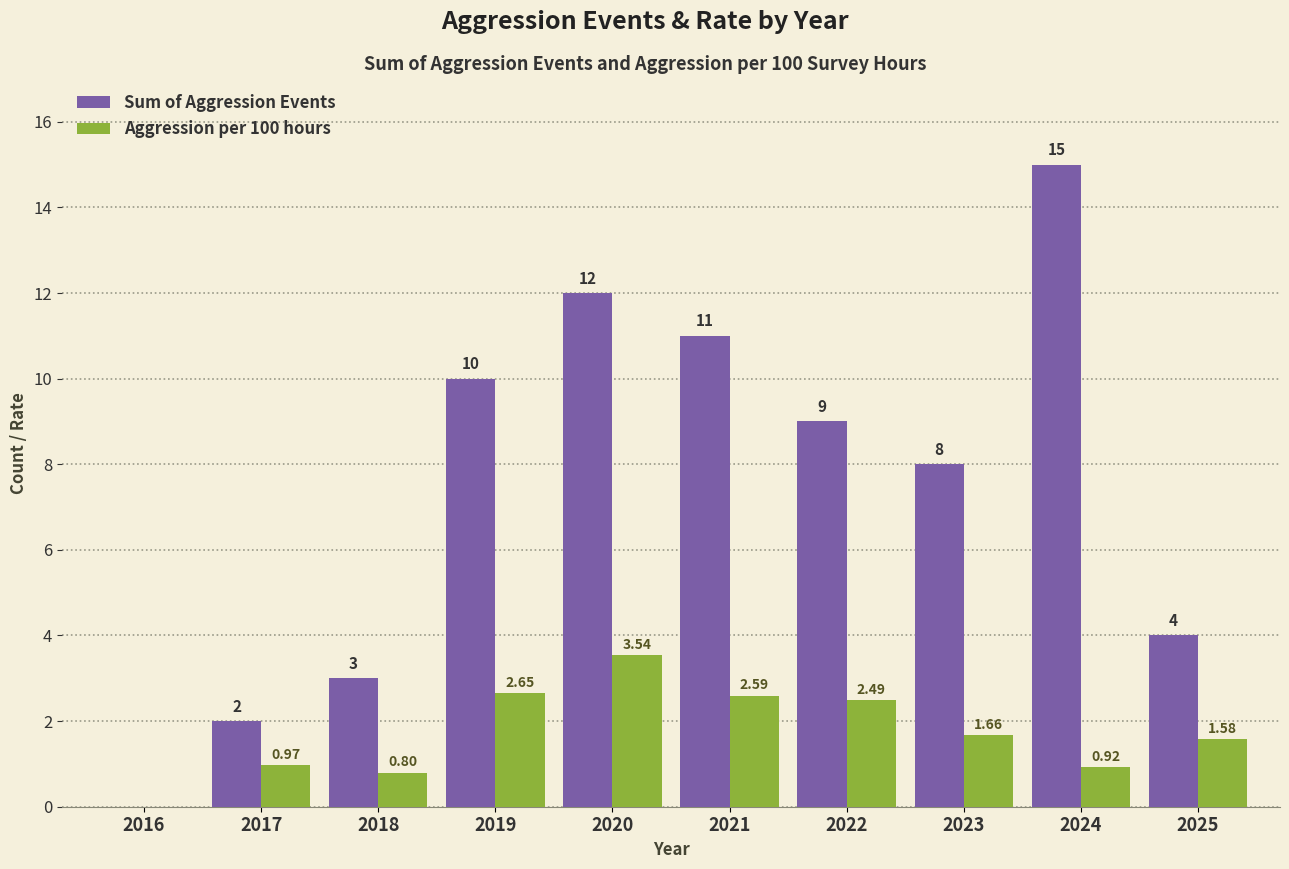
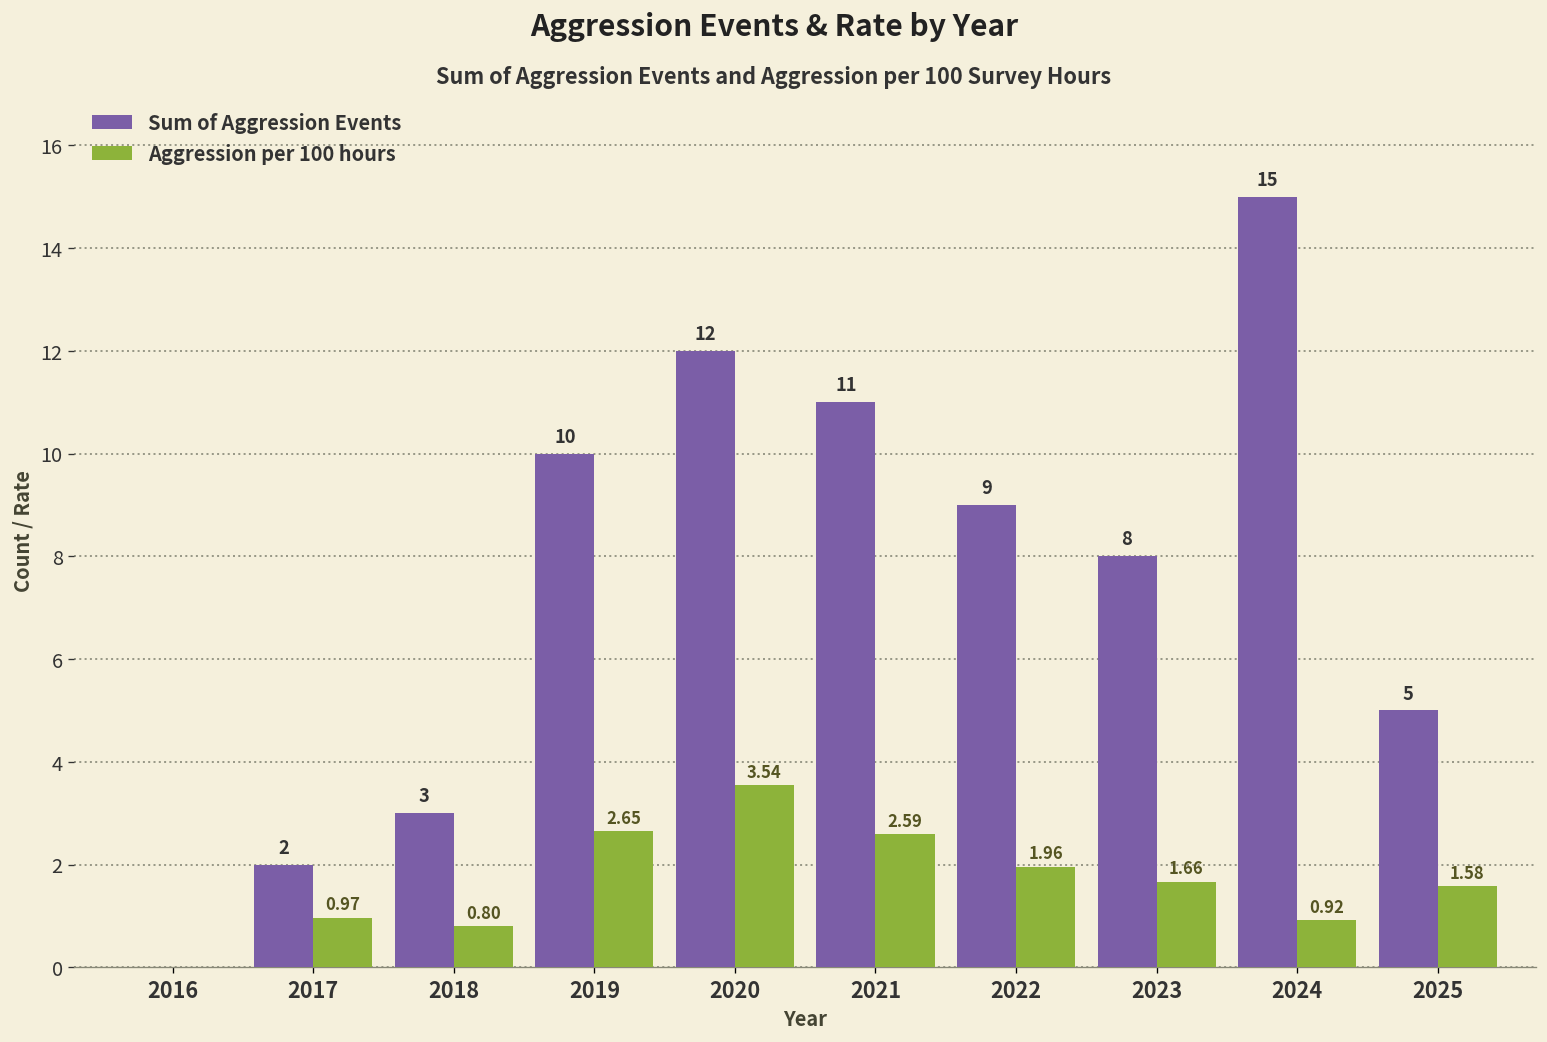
  {
    "Sum of Aggression Events": {
      "2017": 2,
      "2018": 3,
      "2019": 10,
      "2020": 12,
      "2021": 11,
      "2022": 9,
      "2023": 8,
      "2024": 15,
-     "2025": 4
+     "2025": 5
    },
    "Aggression per 100 hours": {
      "2017": 0.97,
      "2018": 0.80,
      "2019": 2.65,
      "2020": 3.54,
      "2021": 2.59,
-     "2022": 2.49,
+     "2022": 1.96,
      "2023": 1.66,
      "2024": 0.92,
      "2025": 1.58
    }
  }
